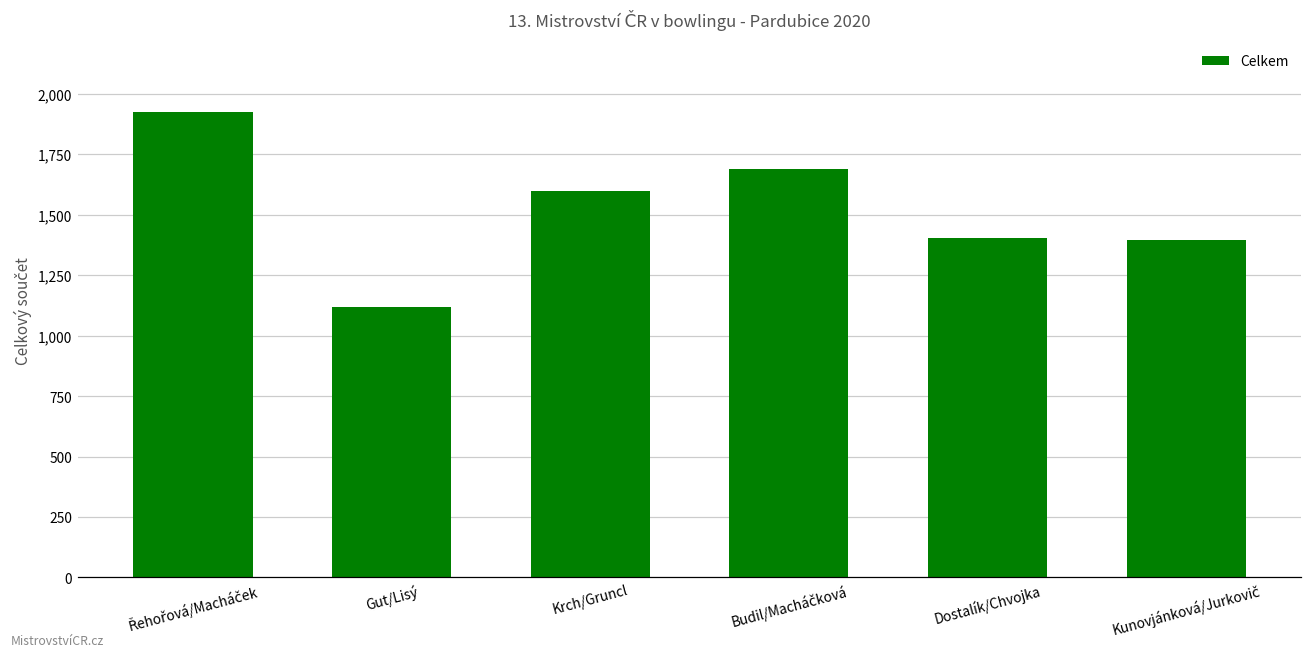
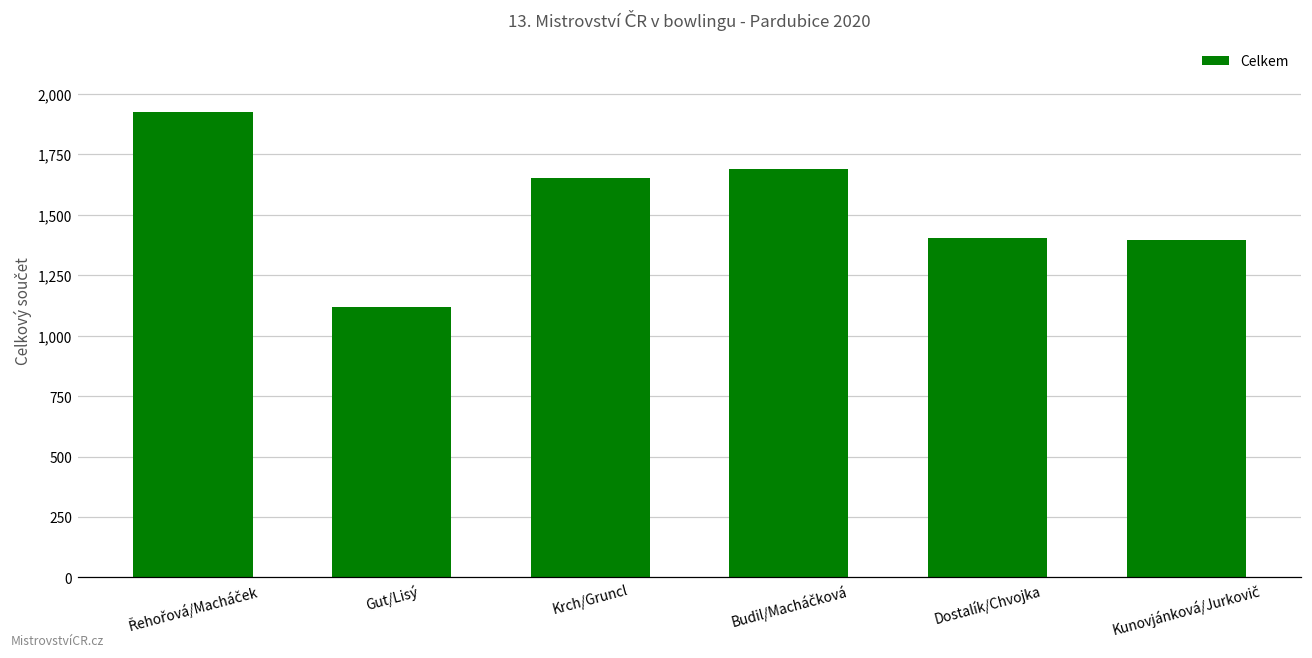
  {
    "Řehořová/Macháček": "1,930",
    "Gut/Lisý": "1,120",
-   "Krch/Gruncl": "1,600",
+   "Krch/Gruncl": "1,650",
    "Budil/Macháčková": "1,690",
    "Dostalík/Chvojka": "1,400",
    "Kunovjánková/Jurkovič": "1,390"
  }
